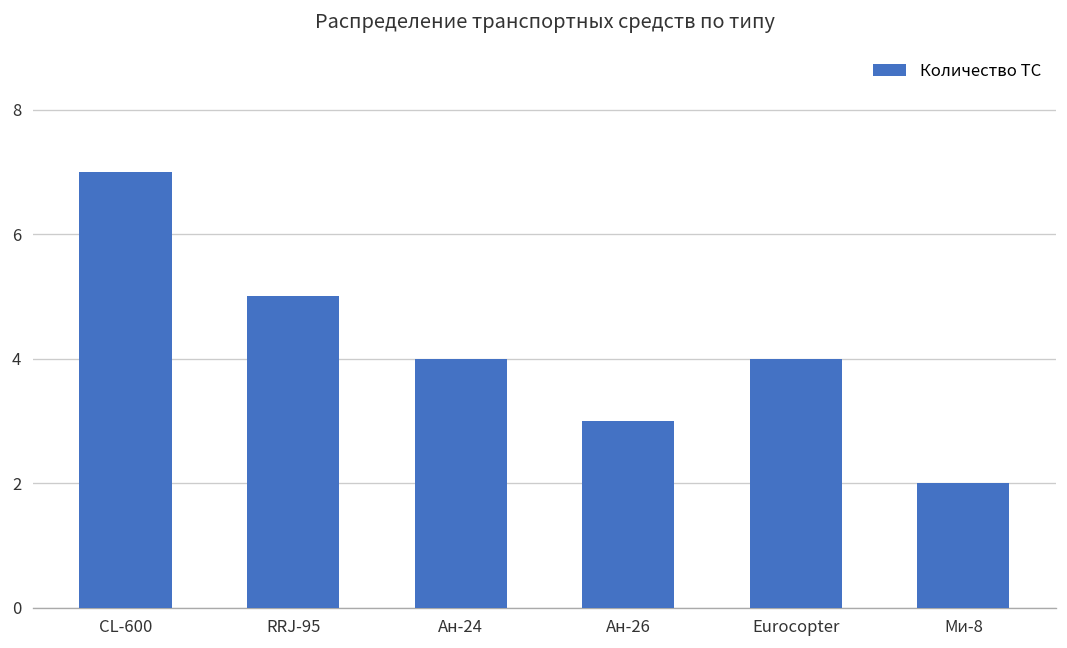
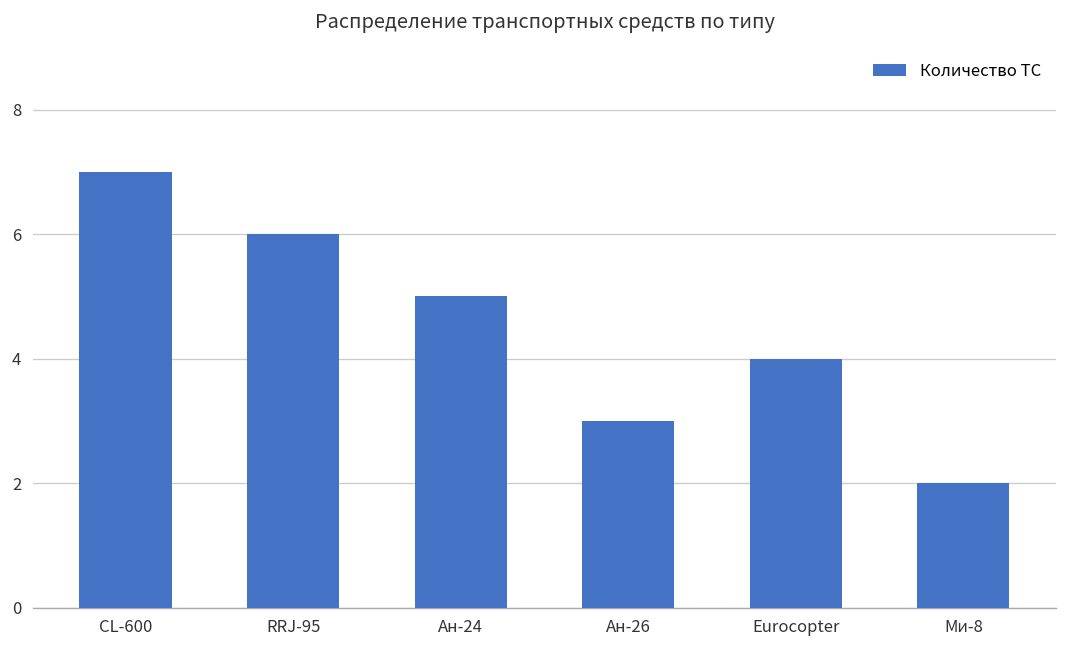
  {
    "CL-600": 7,
-   "RRJ-95": 5,
-   "Ан-24": 4,
+   "RRJ-95": 6,
+   "Ан-24": 5,
    "Ан-26": 3,
    "Eurocopter": 4,
    "Ми-8": 2
  }
